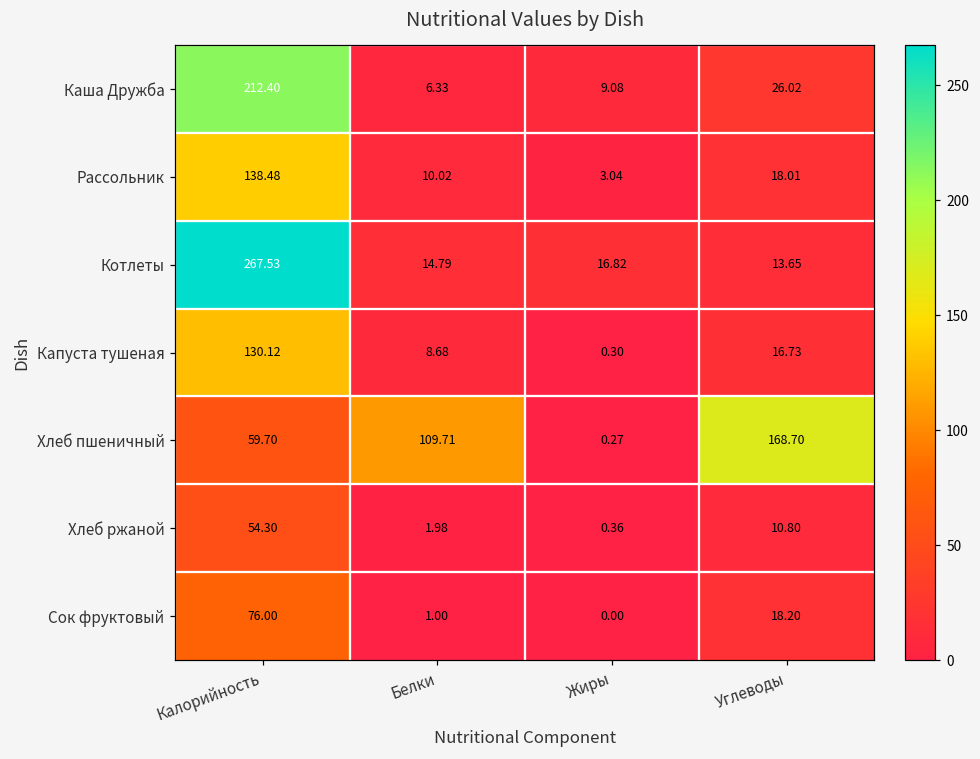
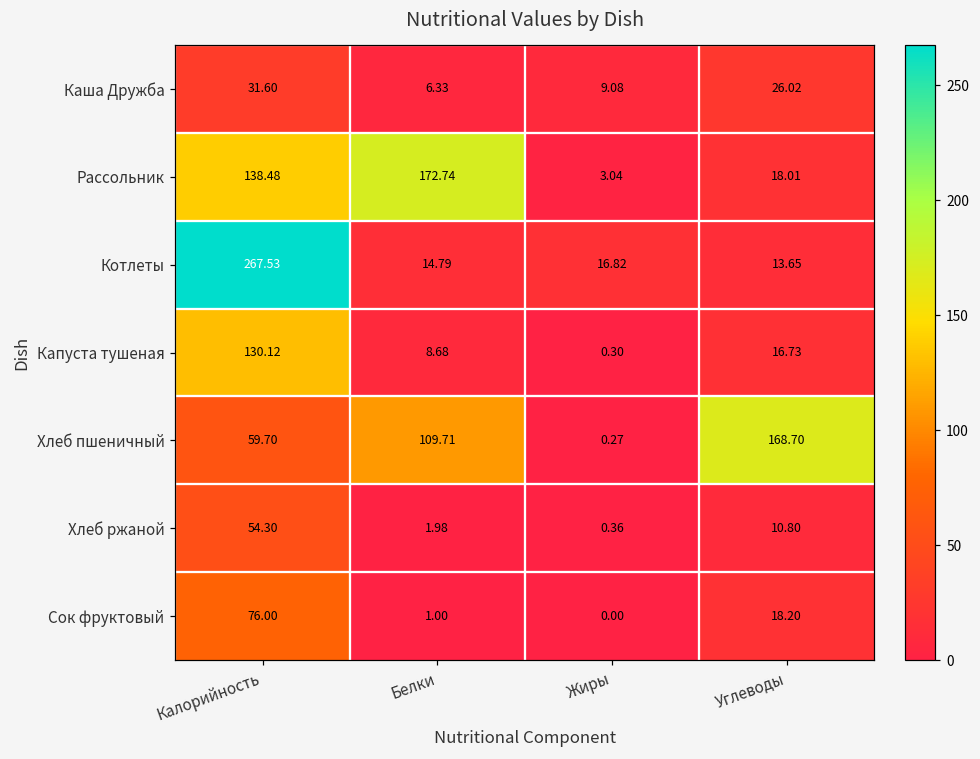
  {
    "Каша Дружба": {
-     "Калорийность": 212.40,
+     "Калорийность": 31.60,
      "Белки": 6.33,
      "Жиры": 9.08,
      "Углеводы": 26.02
    },
    "Рассольник": {
      "Калорийность": 138.48,
-     "Белки": 10.02,
+     "Белки": 172.74,
      "Жиры": 3.04,
      "Углеводы": 18.01
    },
    "Котлеты": {
      "Калорийность": 267.53,
      "Белки": 14.79,
      "Жиры": 16.82,
      "Углеводы": 13.65
    },
    "Капуста тушеная": {
      "Калорийность": 130.12,
      "Белки": 8.68,
      "Жиры": 0.30,
      "Углеводы": 16.73
    },
    "Хлеб пшеничный": {
      "Калорийность": 59.70,
      "Белки": 109.71,
      "Жиры": 0.27,
      "Углеводы": 168.70
    },
    "Хлеб ржаной": {
      "Калорийность": 54.30,
      "Белки": 1.98,
      "Жиры": 0.36,
      "Углеводы": 10.80
    },
    "Сок фруктовый": {
      "Калорийность": 76.00,
      "Белки": 1.00,
      "Жиры": 0.00,
      "Углеводы": 18.20
    }
  }
